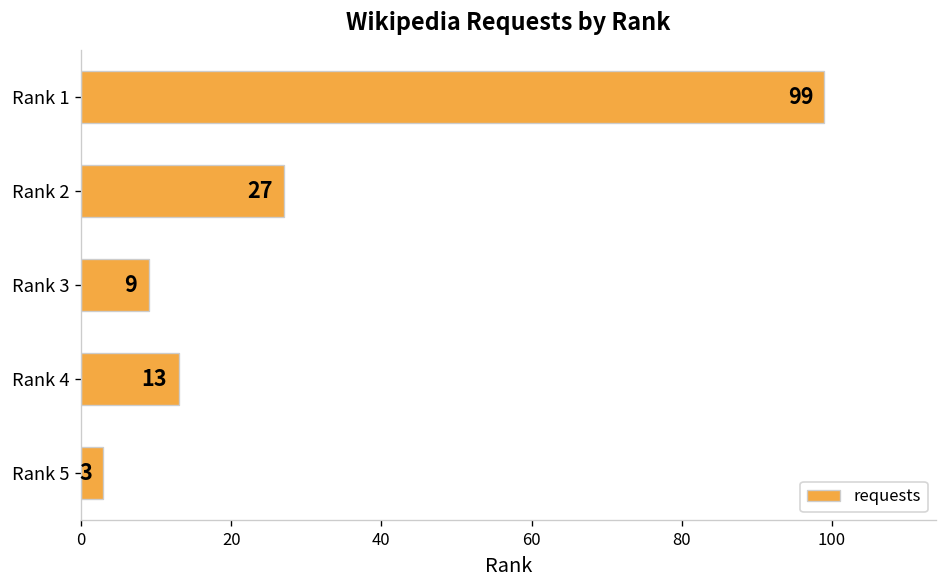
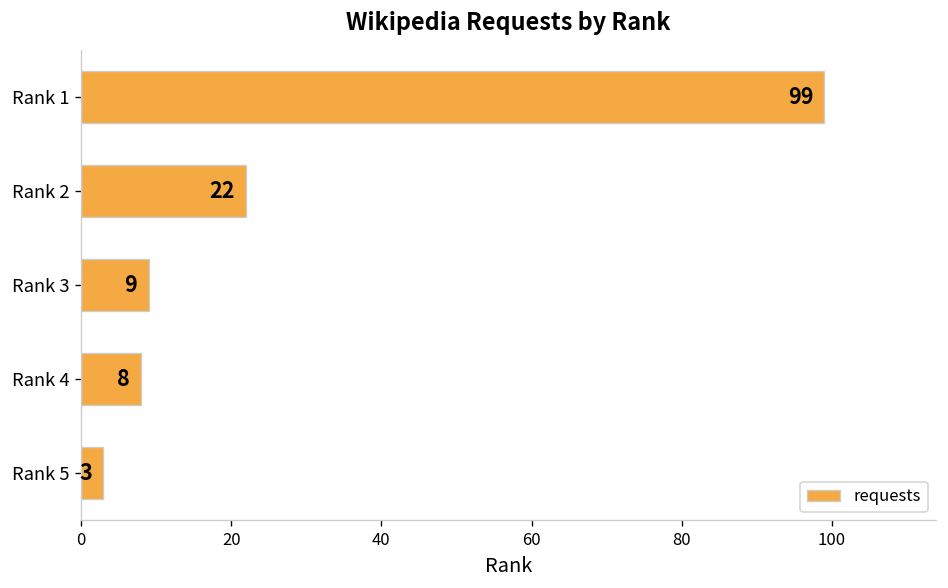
  {
    "Rank 1": 99,
-   "Rank 2": 27,
+   "Rank 2": 22,
    "Rank 3": 9,
-   "Rank 4": 13,
+   "Rank 4": 8,
    "Rank 5": 3
  }
